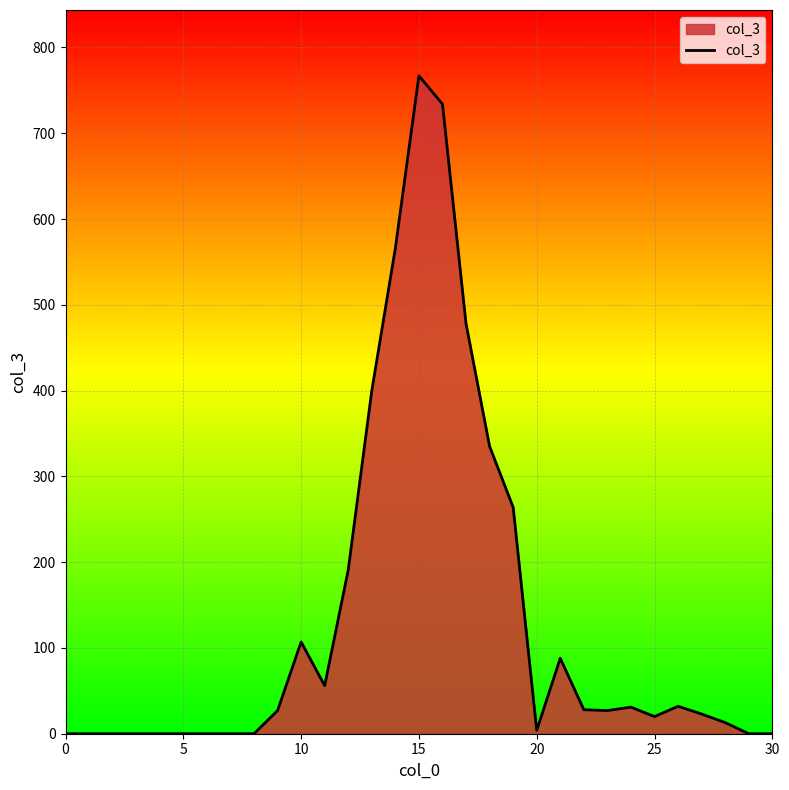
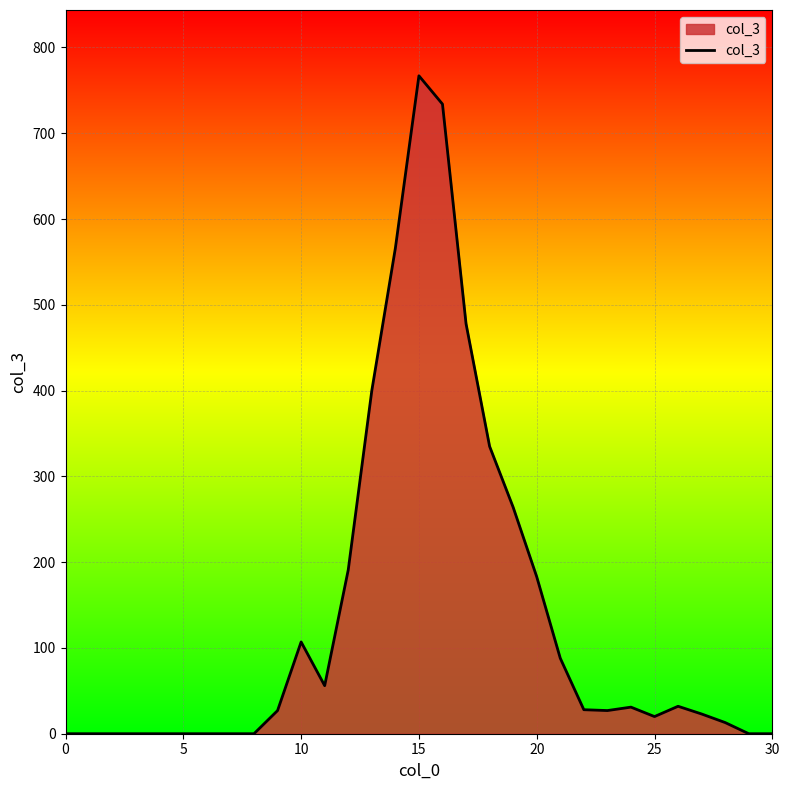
  {
    "0": 0,
    "5": 0,
    "10": 110,
    "15": 770,
-   "20": 0,
+   "20": 180,
    "25": 20,
    "30": 0
  }
